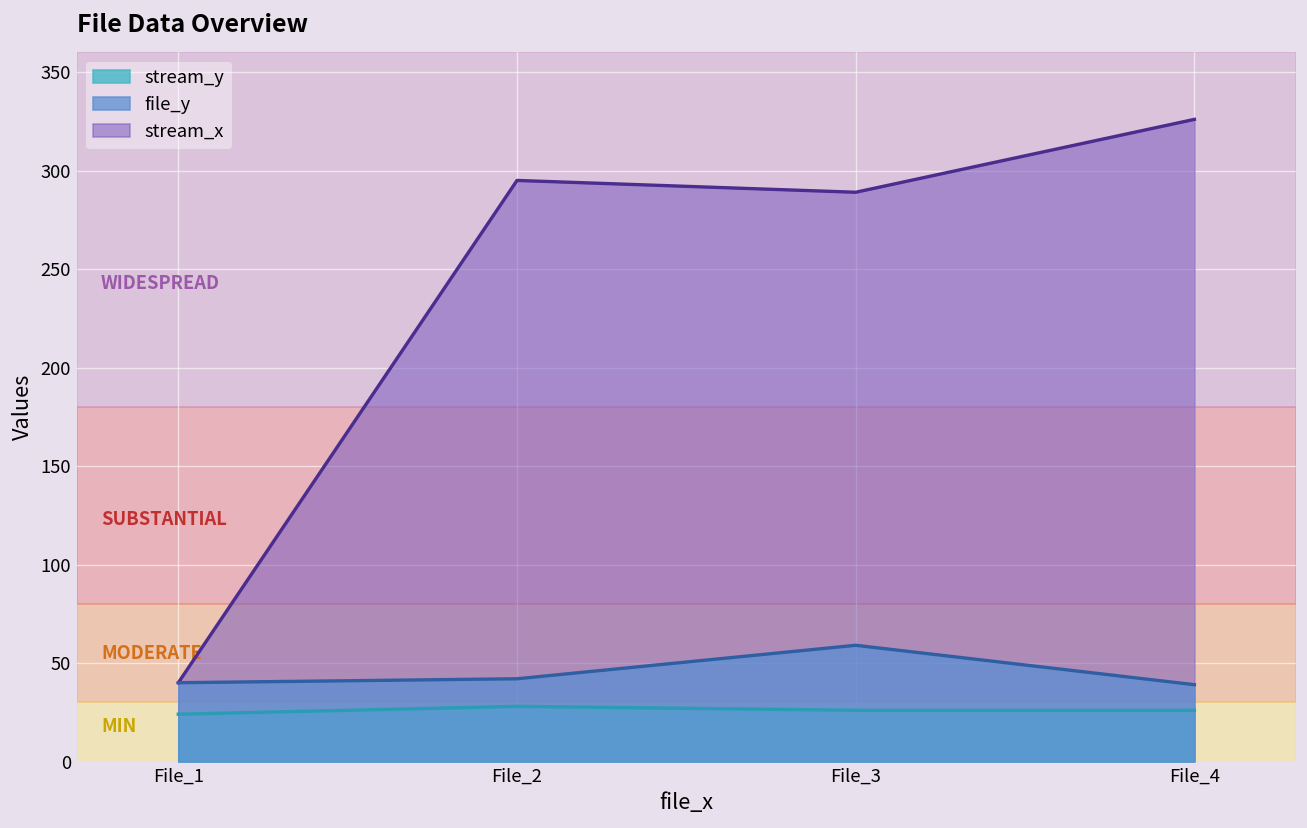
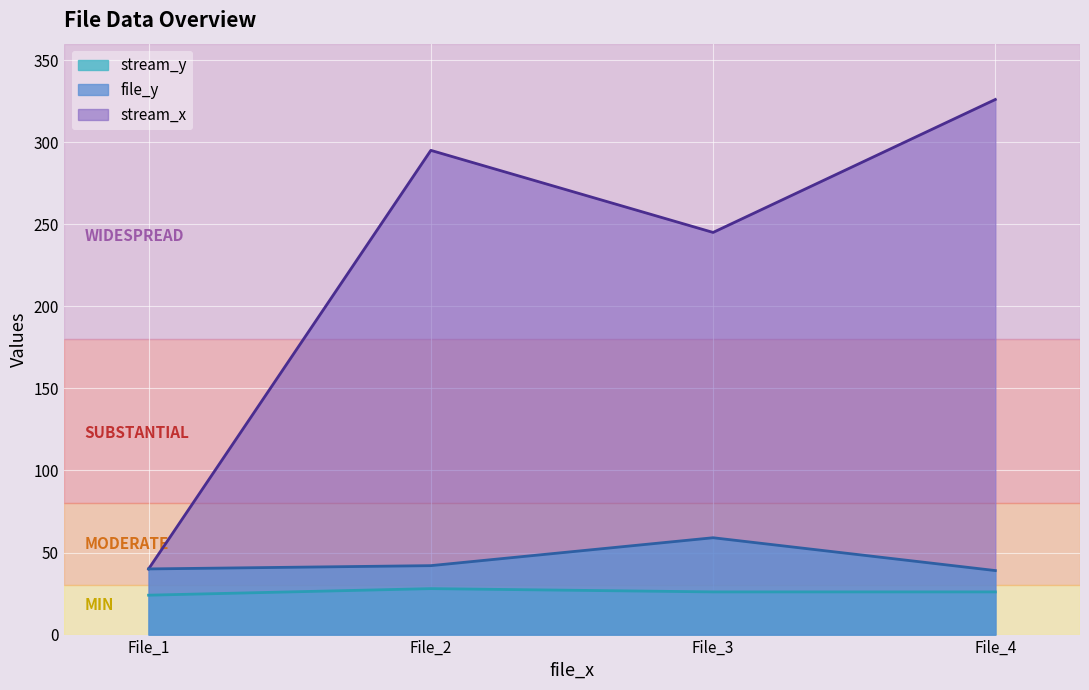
  {
    "stream_x": {
      "File_2": 295,
-     "File_3": 289,
+     "File_3": 245,
      "File_4": 326
    }
  }
